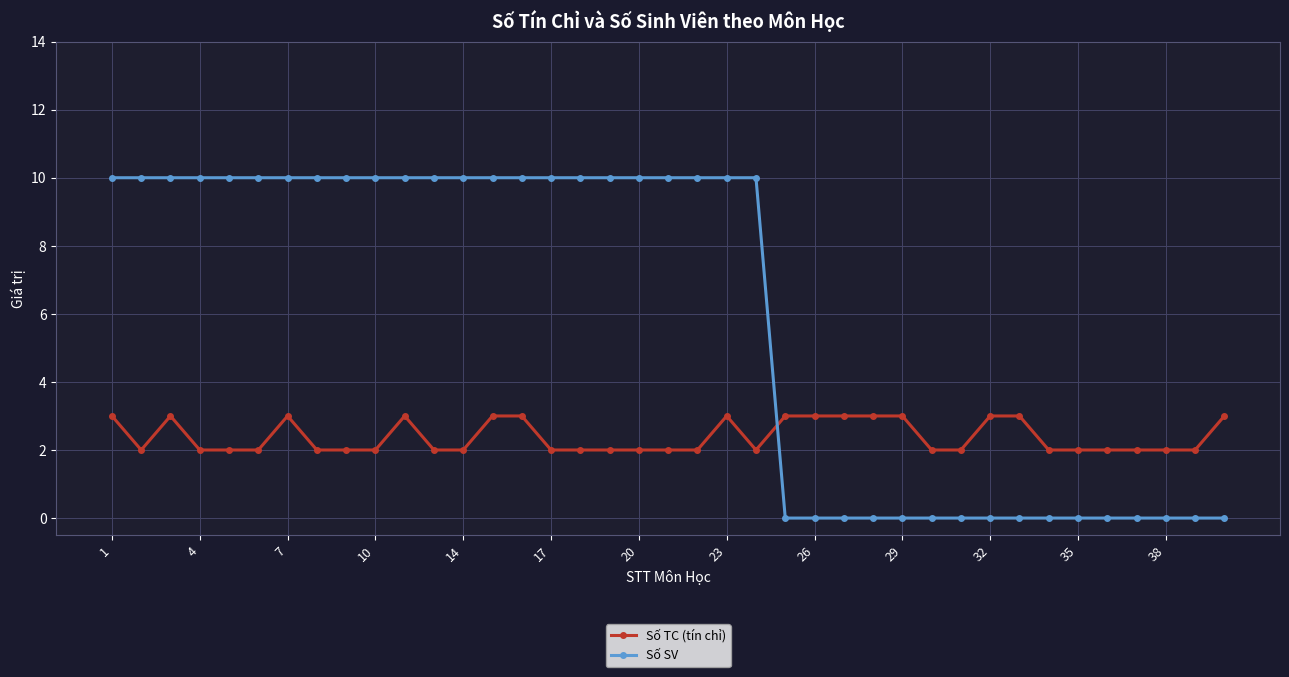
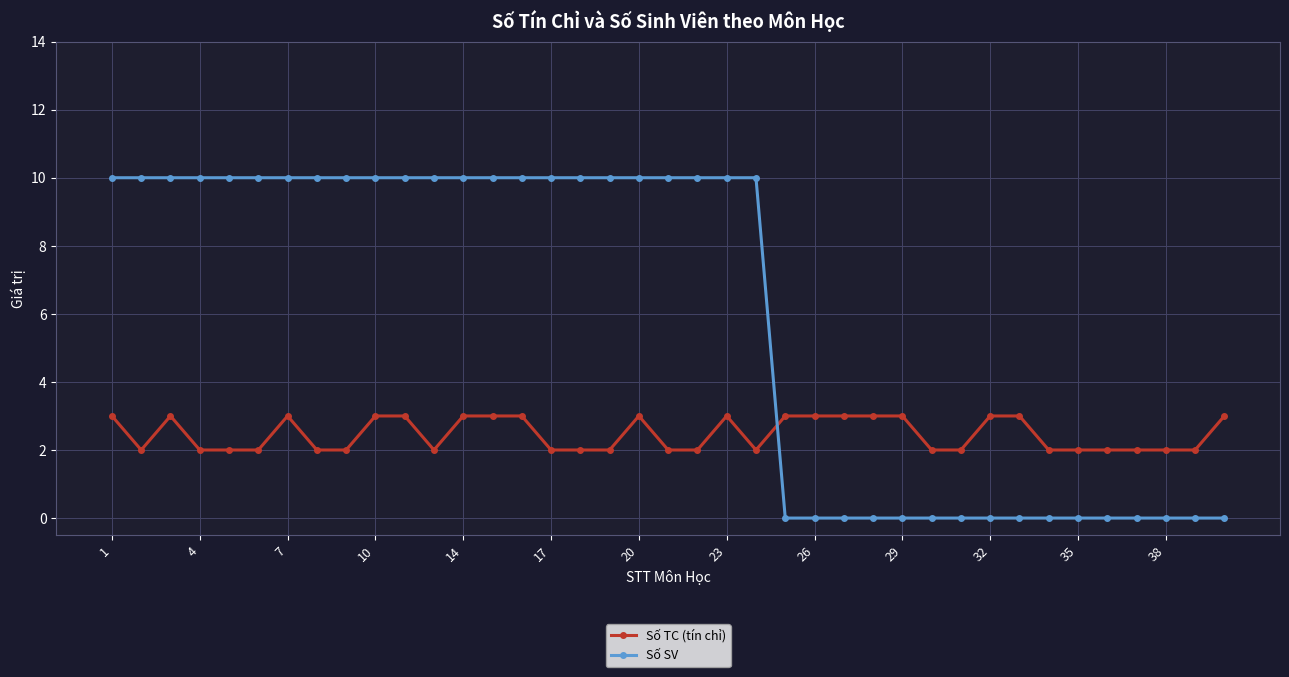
  {
    "Số TC (tín chỉ)": {
      "1": 3,
      "4": 2,
      "7": 3,
-     "10": 2,
-     "14": 2,
+     "10": 3,
+     "14": 3,
      "17": 2,
-     "20": 2,
+     "20": 3,
      "23": 3,
      "26": 3,
      "29": 3,
      "32": 3,
      "35": 2,
      "38": 2
    },
    "Số SV": {
      "1": 10,
      "4": 10,
      "7": 10,
      "10": 10,
      "14": 10,
      "17": 10,
      "20": 10,
      "23": 10,
      "26": 0,
      "29": 0,
      "32": 0,
      "35": 0,
      "38": 0
    }
  }
